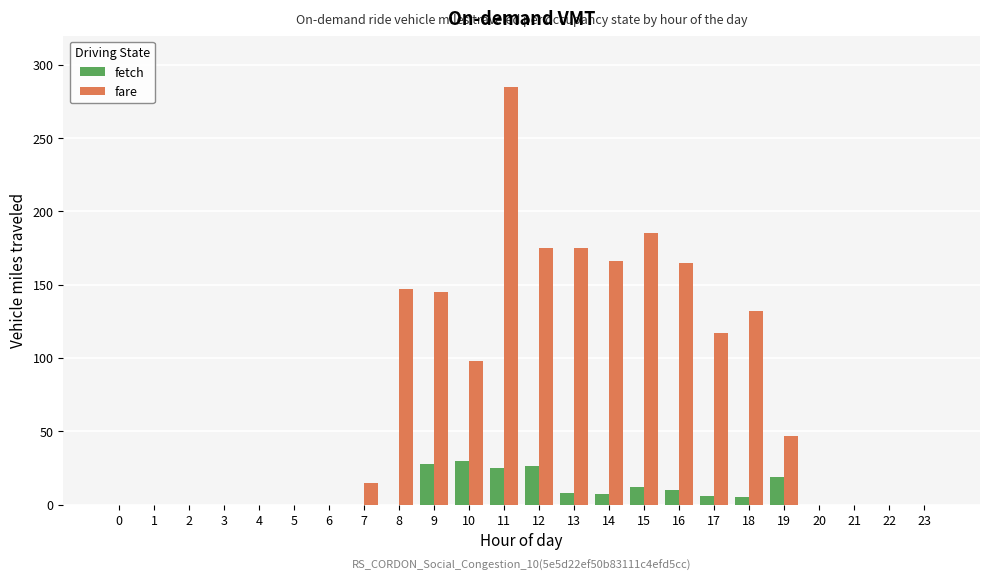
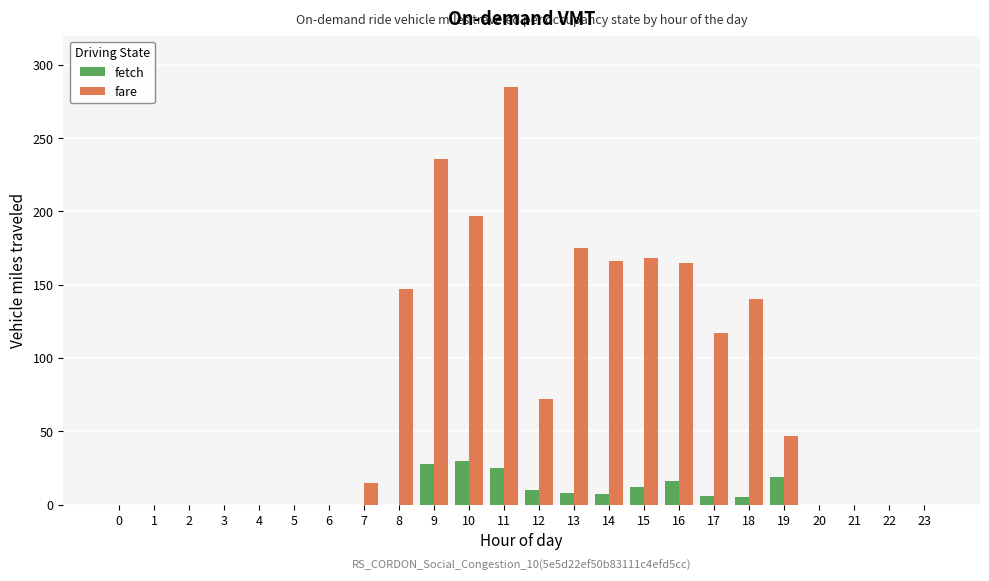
  {
    "fetch": {
      "0": 0,
      "1": 0,
      "2": 0,
      "3": 0,
      "4": 0,
      "5": 0,
      "6": 0,
      "7": 0,
      "8": 0,
      "9": 28,
      "10": 30,
      "11": 25,
-     "12": 26,
+     "12": 10,
      "13": 8,
      "14": 7,
      "15": 12,
-     "16": 10,
+     "16": 16,
      "17": 6,
      "18": 5,
      "19": 19,
      "20": 0,
      "21": 0,
      "22": 0,
      "23": 0
    },
    "fare": {
      "0": 0,
      "1": 0,
      "2": 0,
      "3": 0,
      "4": 0,
      "5": 0,
      "6": 0,
      "7": 15,
      "8": 147,
-     "9": 145,
-     "10": 98,
+     "9": 236,
+     "10": 197,
      "11": 285,
-     "12": 175,
+     "12": 72,
      "13": 175,
      "14": 166,
-     "15": 185,
+     "15": 168,
      "16": 165,
      "17": 117,
-     "18": 132,
+     "18": 140,
      "19": 47,
      "20": 0,
      "21": 0,
      "22": 0,
      "23": 0
    }
  }
